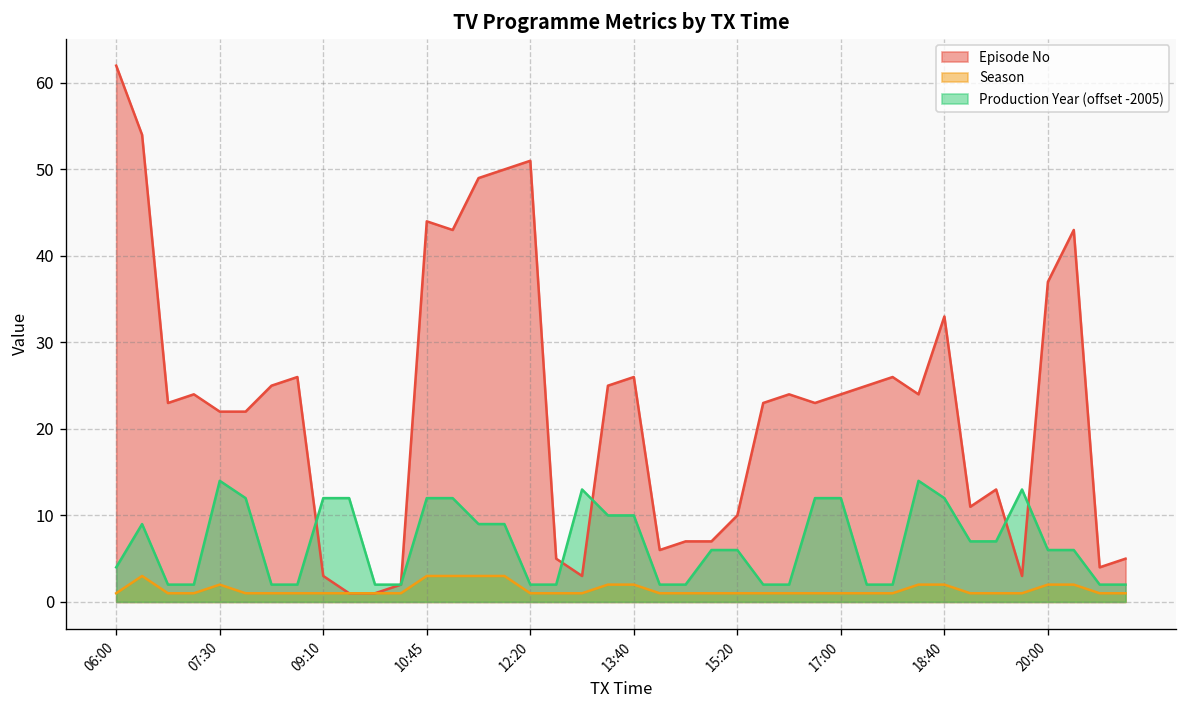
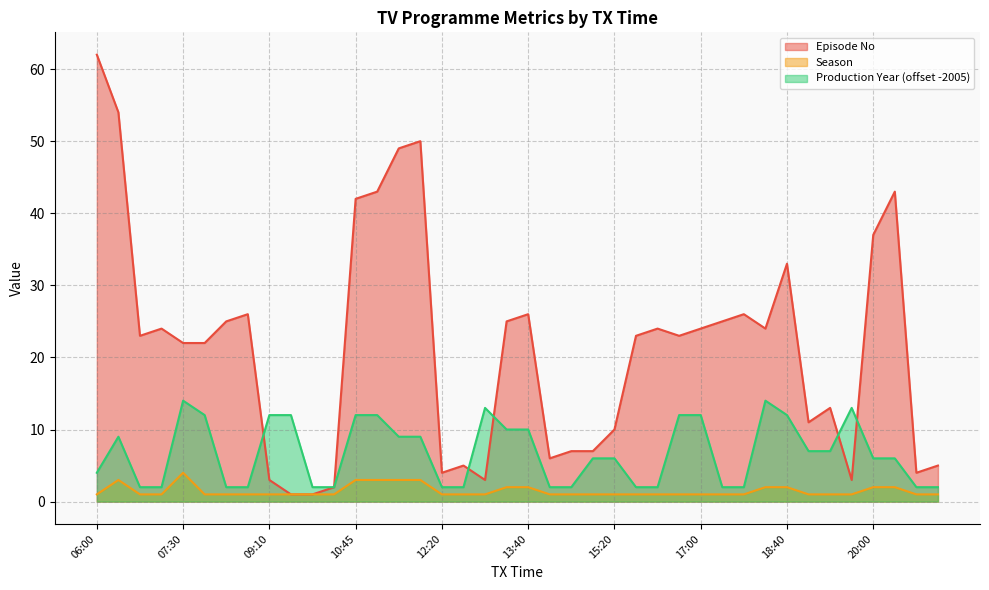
  {
    "Episode No": {
      "06:00": 62,
      "07:30": 22,
      "09:10": 3,
-     "10:45": 44,
-     "12:20": 51,
+     "10:45": 42,
+     "12:20": 4,
      "13:40": 26,
      "15:20": 10,
      "17:00": 24,
      "18:40": 33,
      "20:00": 37
    },
    "Season": {
      "06:00": 1,
-     "07:30": 2,
+     "07:30": 4,
      "09:10": 1,
      "10:45": 3,
      "12:20": 1,
      "13:40": 2,
      "15:20": 1,
      "17:00": 1,
      "18:40": 2,
      "20:00": 2
    },
    "Production Year (offset -2005)": {
      "06:00": 4,
      "07:30": 14,
      "09:10": 12,
      "10:45": 12,
      "12:20": 2,
      "13:40": 10,
      "15:20": 6,
      "17:00": 12,
      "18:40": 12,
      "20:00": 6
    }
  }
